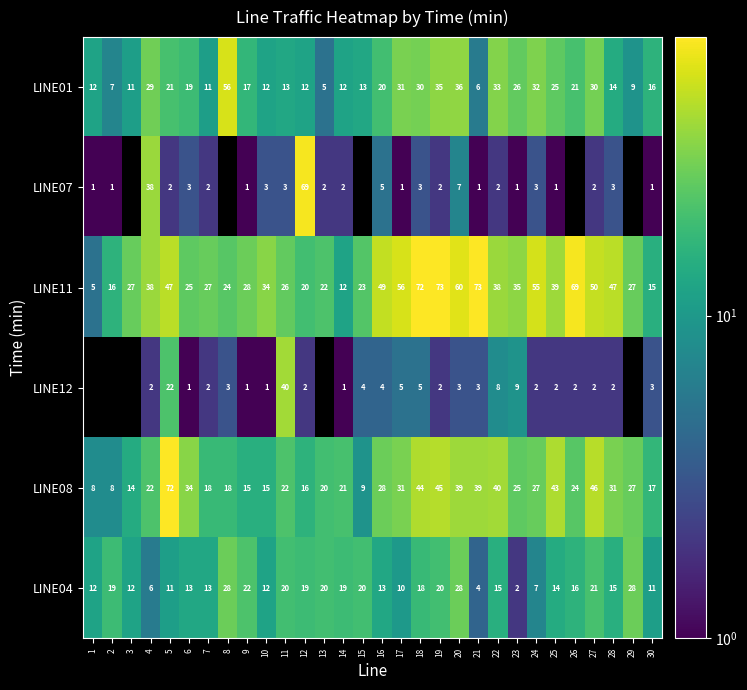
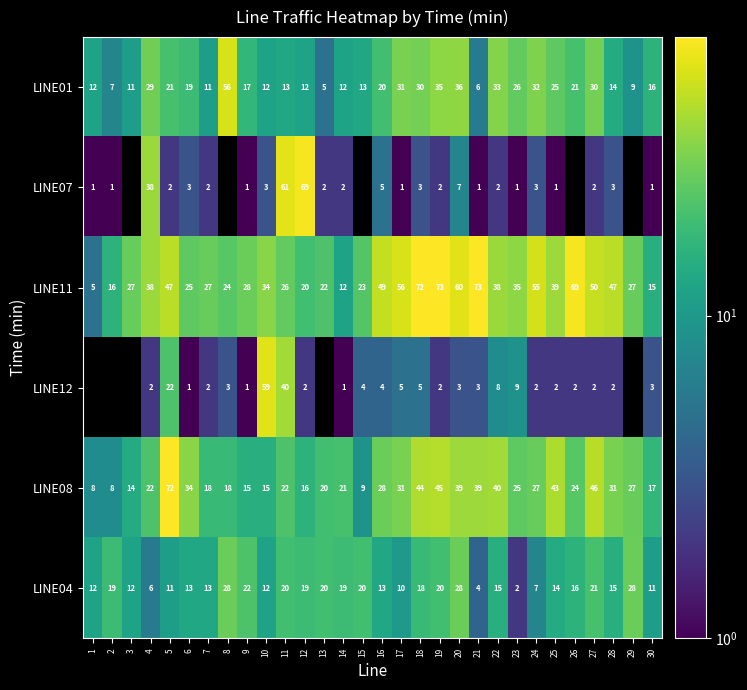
  {
    "LINE01": {
      "1": 12,
      "2": 7,
      "3": 11,
      "4": 29,
      "5": 21,
      "6": 19,
      "7": 11,
      "8": 56,
      "9": 17,
      "10": 12,
      "11": 13,
      "12": 12,
      "13": 5,
      "14": 12,
      "15": 13,
      "16": 20,
      "17": 31,
      "18": 30,
      "19": 35,
      "20": 36,
      "21": 6,
      "22": 33,
      "23": 26,
      "24": 32,
      "25": 25,
      "26": 21,
      "27": 30,
      "28": 14,
      "29": 9,
      "30": 16
    },
    "LINE07": {
      "1": 1,
      "2": 1,
      "4": 38,
      "5": 2,
      "6": 3,
      "7": 2,
      "9": 1,
      "10": 3,
-     "11": 3,
+     "11": 61,
      "12": 69,
      "13": 2,
      "14": 2,
      "16": 5,
      "17": 1,
      "18": 3,
      "19": 2,
      "20": 7,
      "21": 1,
      "22": 2,
      "23": 1,
      "24": 3,
      "25": 1,
      "27": 2,
      "28": 3,
      "30": 1
    },
    "LINE11": {
      "1": 5,
      "2": 16,
      "3": 27,
      "4": 38,
      "5": 47,
      "6": 25,
      "7": 27,
      "8": 24,
      "9": 28,
      "10": 34,
      "11": 26,
      "12": 20,
      "13": 22,
      "14": 12,
      "15": 23,
      "16": 49,
      "17": 56,
      "18": 72,
      "19": 73,
      "20": 60,
      "21": 73,
      "22": 38,
      "23": 35,
      "24": 55,
      "25": 39,
      "26": 69,
      "27": 50,
      "28": 47,
      "29": 27,
      "30": 15
    },
    "LINE12": {
      "4": 2,
      "5": 22,
      "6": 1,
      "7": 2,
      "8": 3,
      "9": 1,
-     "10": 1,
+     "10": 59,
      "11": 40,
      "12": 2,
      "14": 1,
      "15": 4,
      "16": 4,
      "17": 5,
      "18": 5,
      "19": 2,
      "20": 3,
      "21": 3,
      "22": 8,
      "23": 9,
      "24": 2,
      "25": 2,
      "26": 2,
      "27": 2,
      "28": 2,
      "30": 3
    },
    "LINE08": {
      "1": 8,
      "2": 8,
      "3": 14,
      "4": 22,
      "5": 72,
      "6": 34,
      "7": 18,
      "8": 18,
      "9": 15,
      "10": 15,
      "11": 22,
      "12": 16,
      "13": 20,
      "14": 21,
      "15": 9,
      "16": 28,
      "17": 31,
      "18": 44,
      "19": 45,
      "20": 39,
      "21": 39,
      "22": 40,
      "23": 25,
      "24": 27,
      "25": 43,
      "26": 24,
      "27": 46,
      "28": 31,
      "29": 27,
      "30": 17
    },
    "LINE04": {
      "1": 12,
      "2": 19,
      "3": 12,
      "4": 6,
      "5": 11,
      "6": 13,
      "7": 13,
      "8": 28,
      "9": 22,
      "10": 12,
      "11": 20,
      "12": 19,
      "13": 20,
      "14": 19,
      "15": 20,
      "16": 13,
      "17": 10,
      "18": 18,
      "19": 20,
      "20": 28,
      "21": 4,
      "22": 15,
      "23": 2,
      "24": 7,
      "25": 14,
      "26": 16,
      "27": 21,
      "28": 15,
      "29": 28,
      "30": 11
    }
  }
